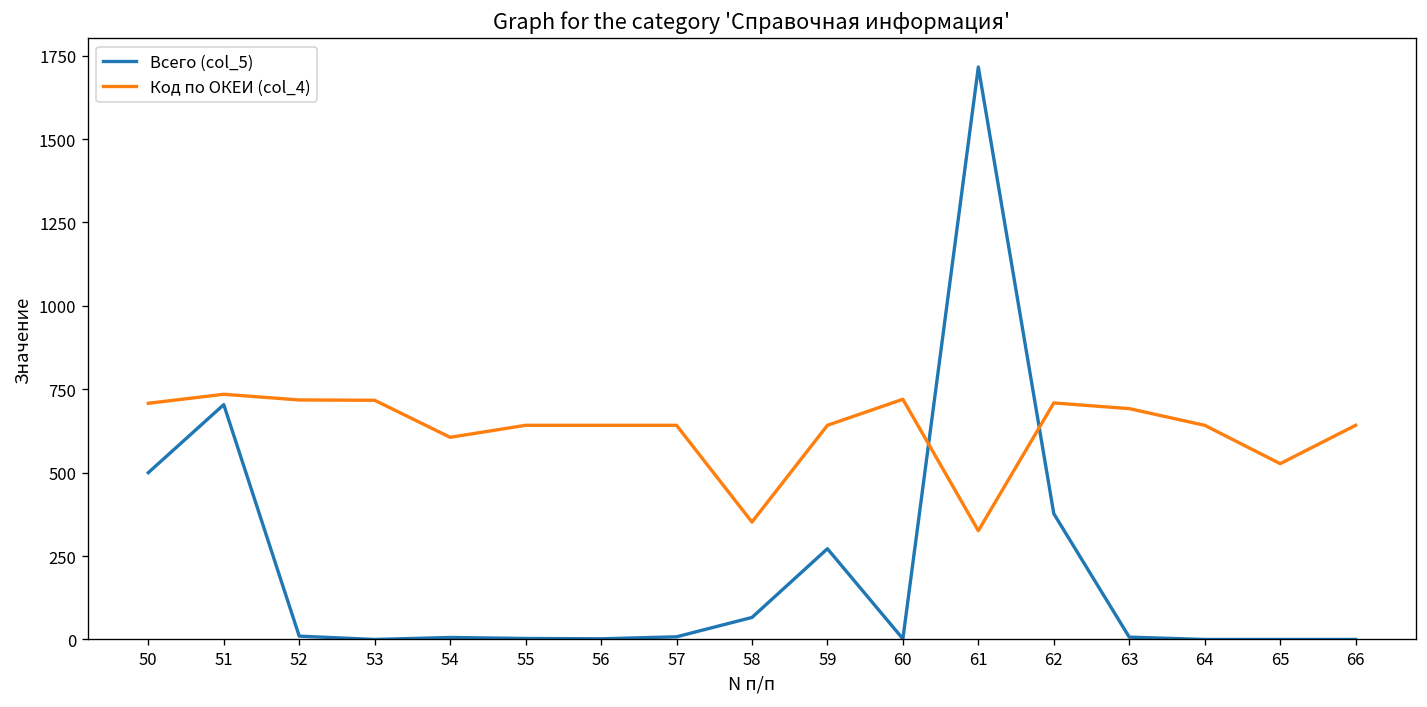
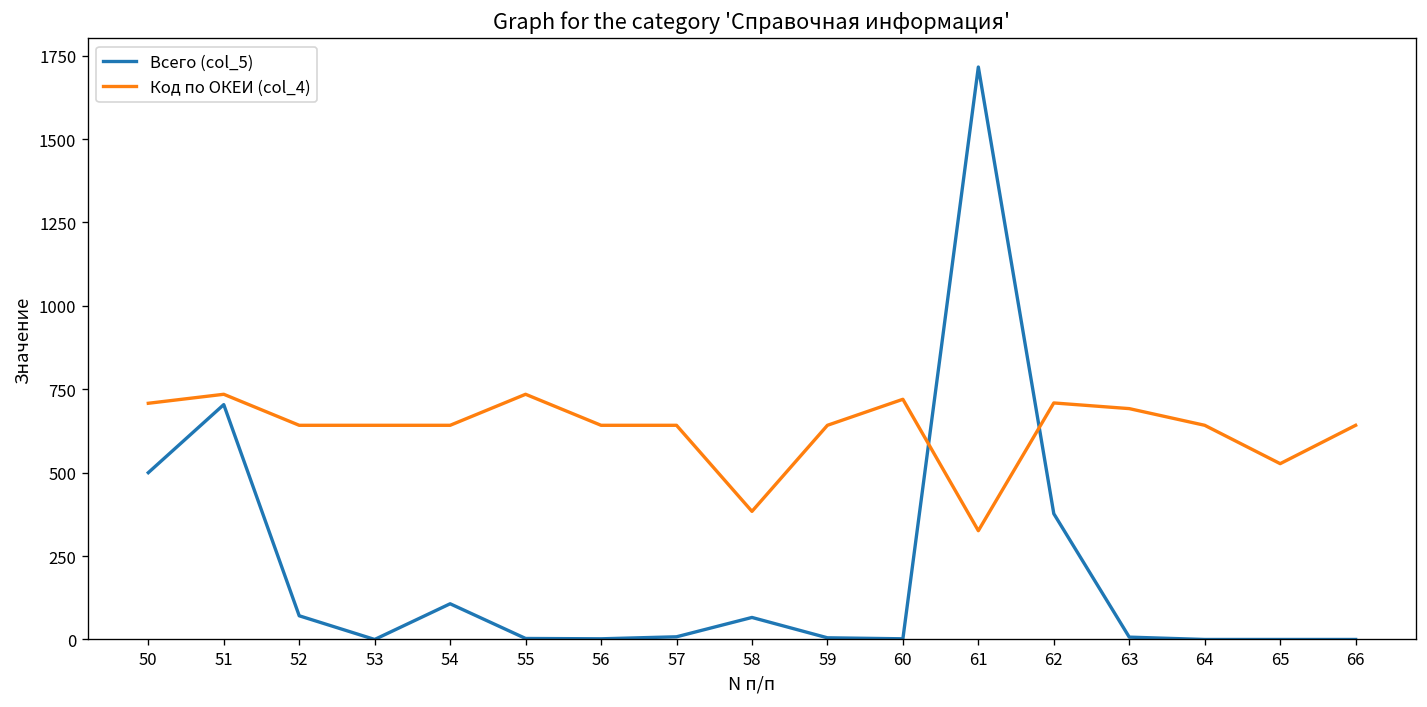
  {
    "Всего (col_5)": {
      "50": 500,
      "51": 700,
-     "52": 10,
+     "52": 70,
      "53": 0,
-     "54": 10,
+     "54": 110,
      "55": 0,
      "56": 0,
      "57": 10,
      "58": 70,
-     "59": 270,
+     "59": 10,
      "60": 0,
      "61": 1720,
      "62": 380,
      "63": 10,
      "64": 0,
      "65": 0,
      "66": 0
    },
    "Код по ОКЕИ (col_4)": {
      "50": 710,
      "51": 740,
-     "52": 720,
-     "53": 720,
-     "54": 610,
-     "55": 640,
+     "52": 640,
+     "53": 640,
+     "54": 640,
+     "55": 740,
      "56": 640,
      "57": 640,
-     "58": 350,
+     "58": 380,
      "59": 640,
      "60": 720,
      "61": 330,
      "62": 710,
      "63": 690,
      "64": 640,
      "65": 530,
      "66": 640
    }
  }
